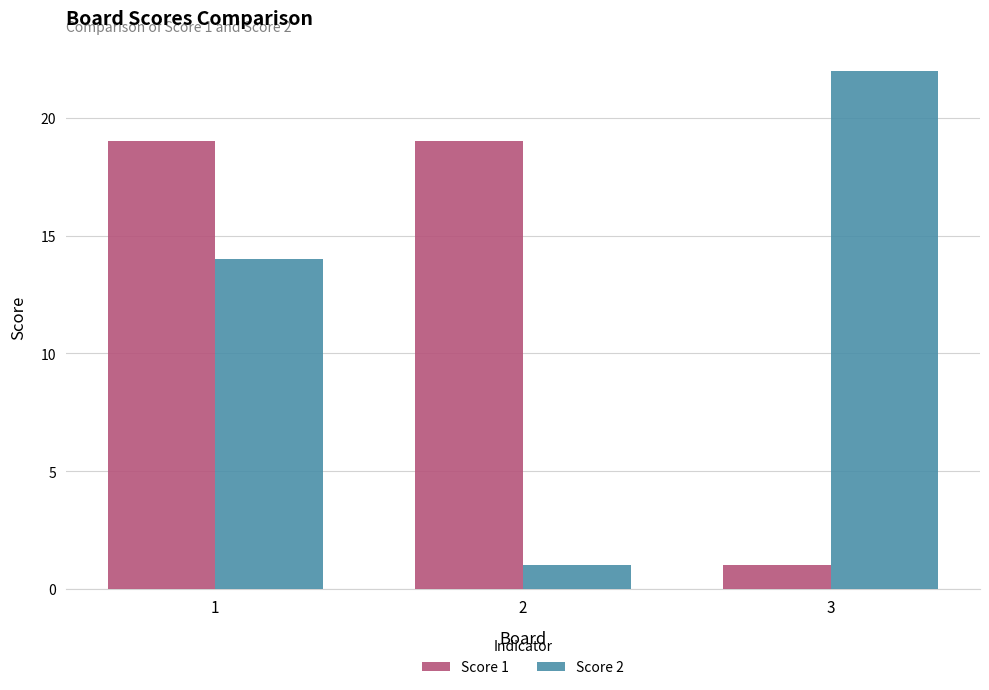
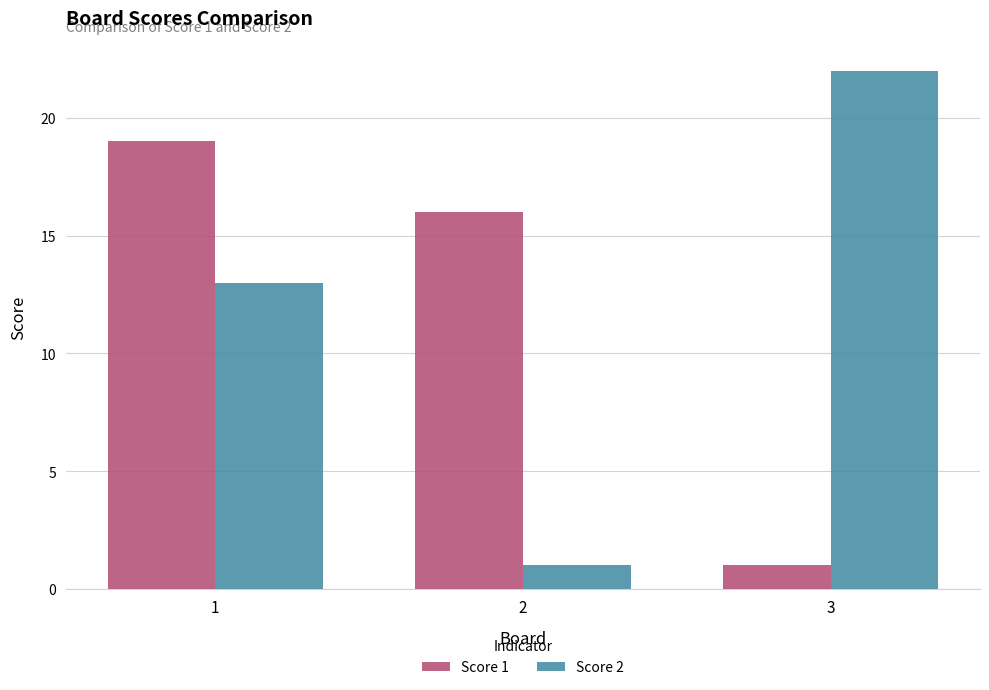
  {
    "Score 1": {
      "1": 19,
-     "2": 19,
+     "2": 16,
      "3": 1
    },
    "Score 2": {
-     "1": 14,
+     "1": 13,
      "2": 1,
      "3": 22
    }
  }
